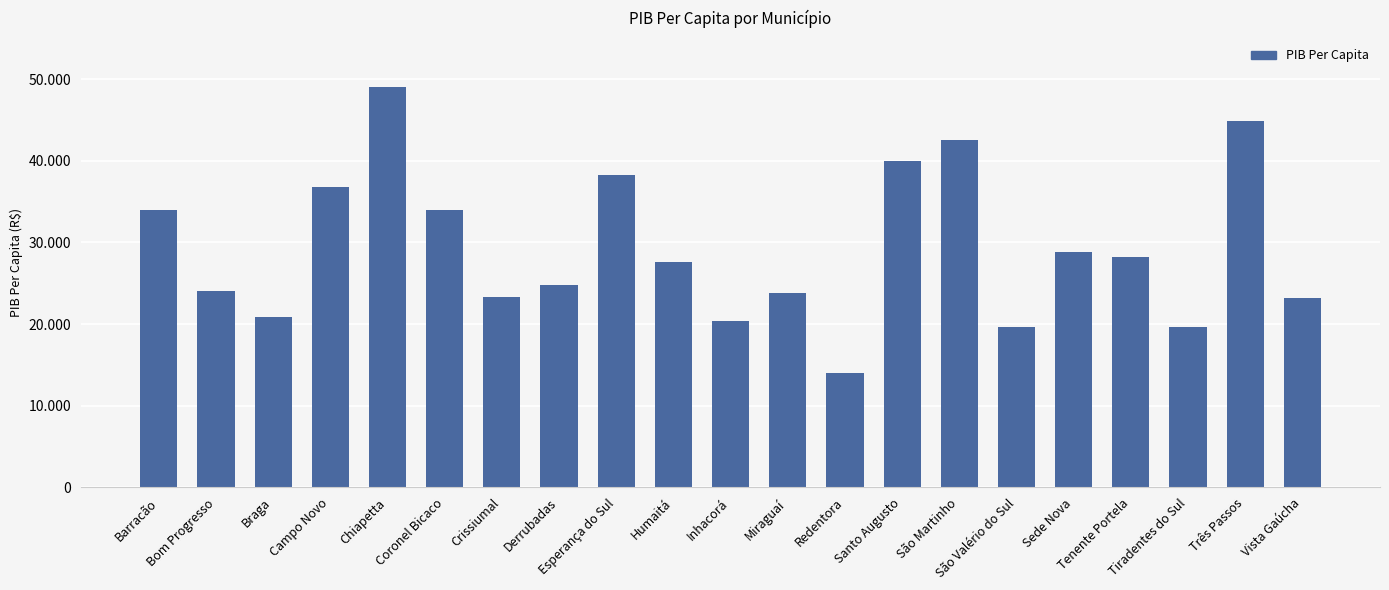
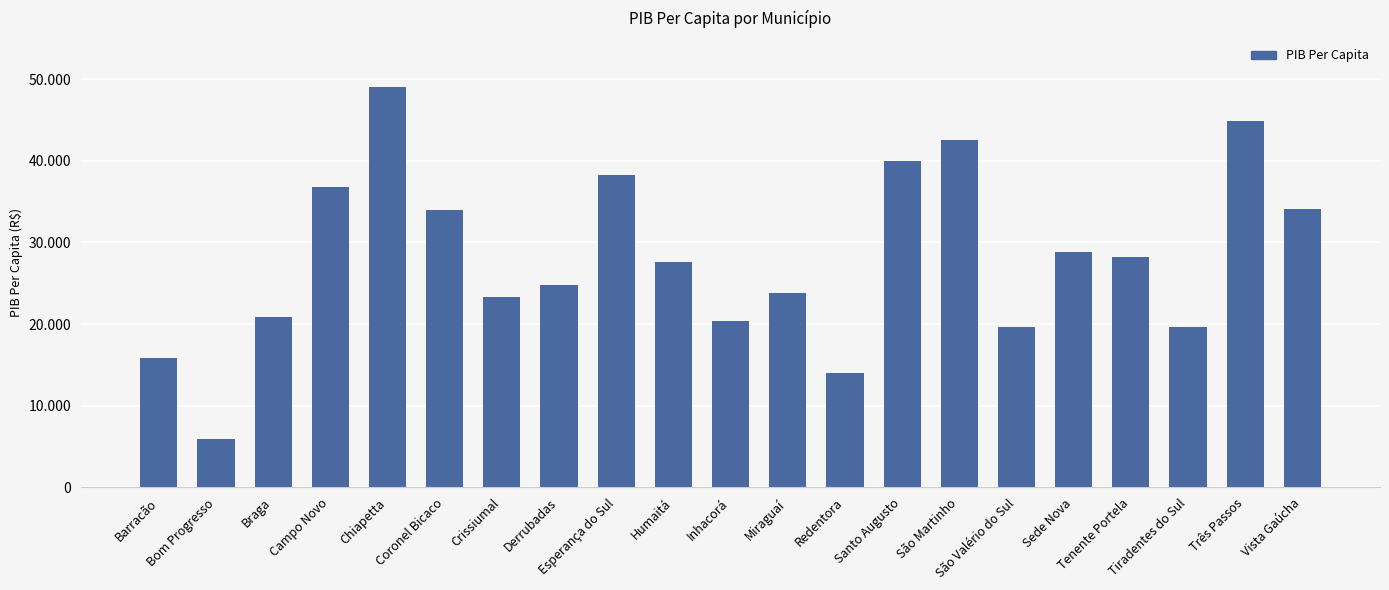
  {
-   "Barracão": 34,
-   "Bom Progresso": 24,
+   "Barracão": 16,
+   "Bom Progresso": 6,
    "Braga": 21,
    "Campo Novo": 37,
    "Chiapetta": 49,
    "Coronel Bicaco": 34,
    "Crissiumal": 23,
    "Derrubadas": 25,
    "Esperança do Sul": 38,
    "Humaitá": 28,
    "Inhacorá": 20,
    "Miraguaí": 24,
    "Redentora": 14,
    "Santo Augusto": 40,
    "São Martinho": 43,
    "São Valério do Sul": 20,
    "Sede Nova": 29,
    "Tenente Portela": 28,
    "Tiradentes do Sul": 20,
    "Três Passos": 45,
-   "Vista Gaúcha": 23
+   "Vista Gaúcha": 34
  }
